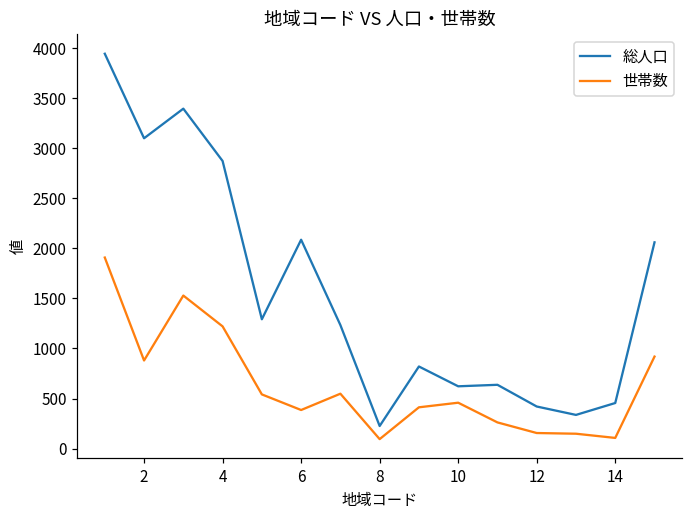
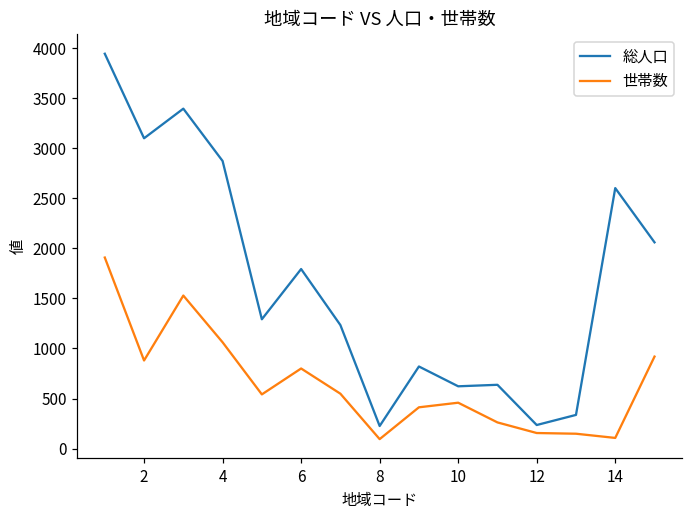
  {
    "総人口": {
      "2": 3100,
      "4": 2900,
-     "6": 2100,
+     "6": 1800,
      "8": 200,
      "10": 600,
-     "12": 400,
-     "14": 500
+     "12": 200,
+     "14": 2600
    },
    "世帯数": {
      "2": 900,
-     "4": 1200,
-     "6": 400,
+     "4": 1100,
+     "6": 800,
      "8": 100,
      "10": 500,
      "12": 200,
      "14": 100
    }
  }
